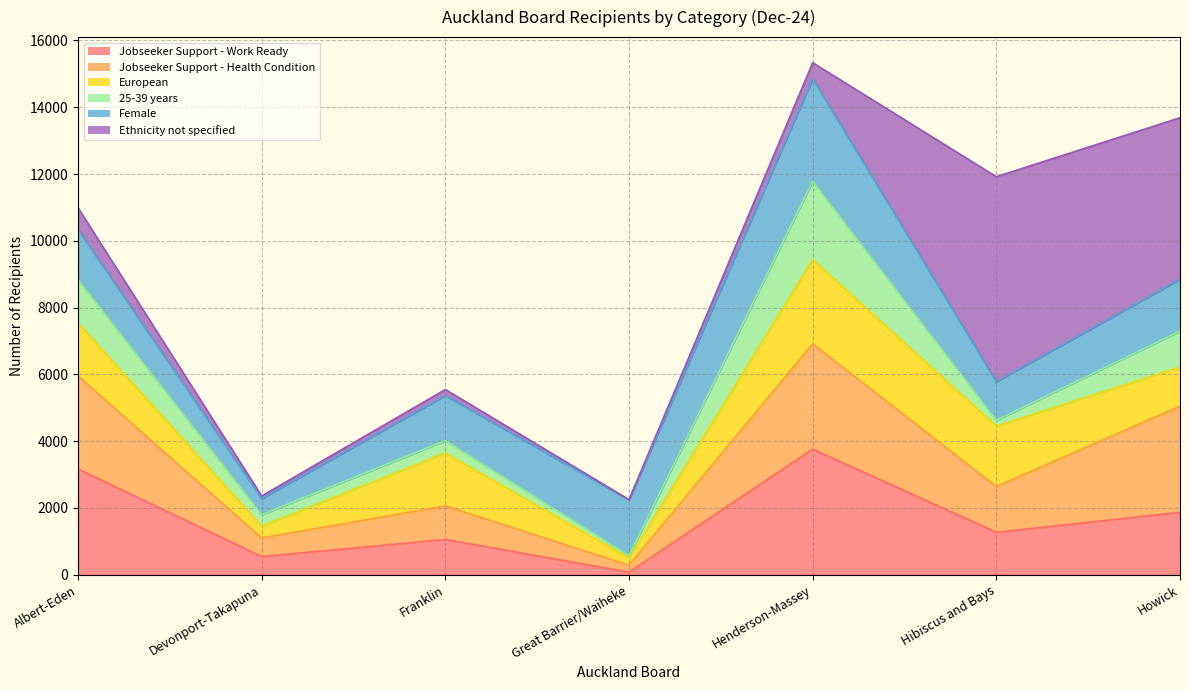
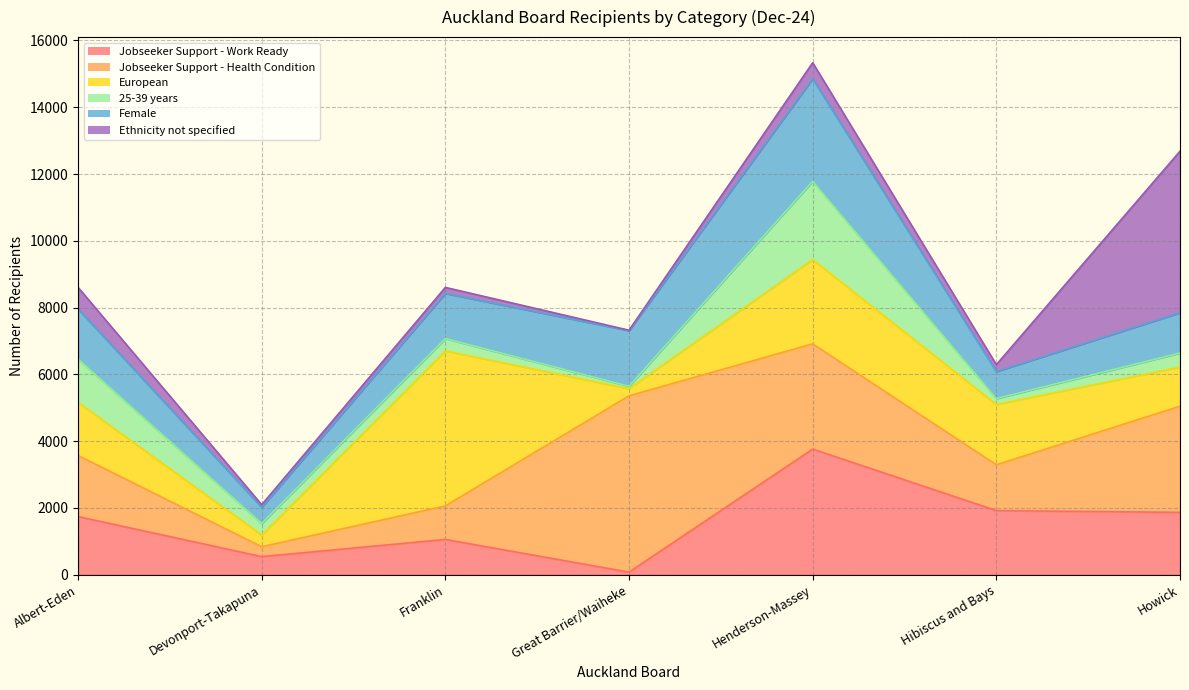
  {
    "Jobseeker Support - Work Ready": {
-     "Albert-Eden": 3200,
+     "Albert-Eden": 1700,
      "Devonport-Takapuna": 500,
      "Franklin": 1100,
      "Great Barrier/Waiheke": 100,
      "Henderson-Massey": 3800,
-     "Hibiscus and Bays": 1300,
+     "Hibiscus and Bays": 1900,
      "Howick": 1900
    },
    "Jobseeker Support - Health Condition": {
-     "Albert-Eden": 2800,
-     "Devonport-Takapuna": 600,
+     "Albert-Eden": 1800,
+     "Devonport-Takapuna": 300,
      "Franklin": 1000,
-     "Great Barrier/Waiheke": 200,
+     "Great Barrier/Waiheke": 5300,
      "Henderson-Massey": 3200,
      "Hibiscus and Bays": 1400,
      "Howick": 3200
    },
    "European": {
      "Albert-Eden": 1600,
      "Devonport-Takapuna": 400,
-     "Franklin": 1600,
+     "Franklin": 4600,
      "Henderson-Massey": 2500,
      "Hibiscus and Bays": 1800,
      "Howick": 1200
    },
    "25-39 years": {
      "Albert-Eden": 1300,
      "Devonport-Takapuna": 300,
      "Franklin": 400,
      "Henderson-Massey": 2300,
      "Hibiscus and Bays": 200,
-     "Howick": 1100
+     "Howick": 400
    },
    "Female": {
      "Albert-Eden": 1500,
      "Devonport-Takapuna": 500,
      "Franklin": 1400,
      "Henderson-Massey": 3100,
-     "Hibiscus and Bays": 1200,
-     "Howick": 1600
+     "Hibiscus and Bays": 800,
+     "Howick": 1200
    },
    "Ethnicity not specified": {
      "Albert-Eden": 600,
      "Devonport-Takapuna": 100,
      "Franklin": 200,
      "Henderson-Massey": 500,
-     "Hibiscus and Bays": 6100,
+     "Hibiscus and Bays": 200,
      "Howick": 4800
    }
  }
